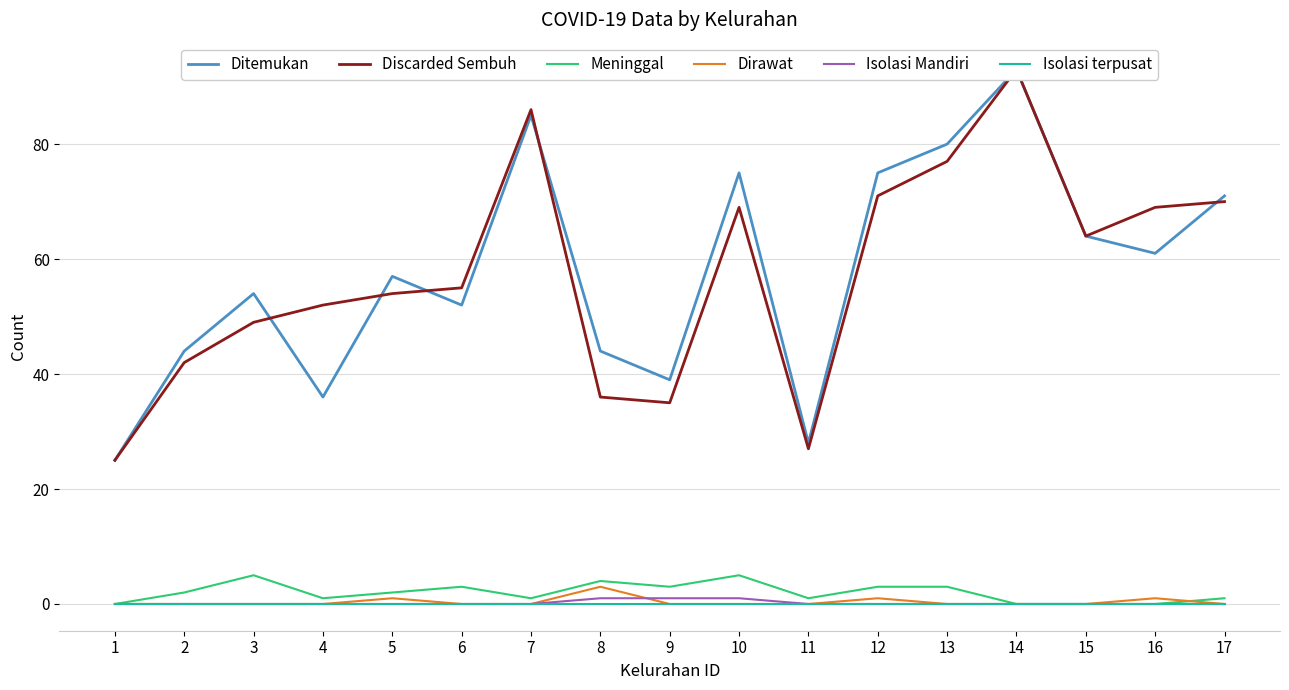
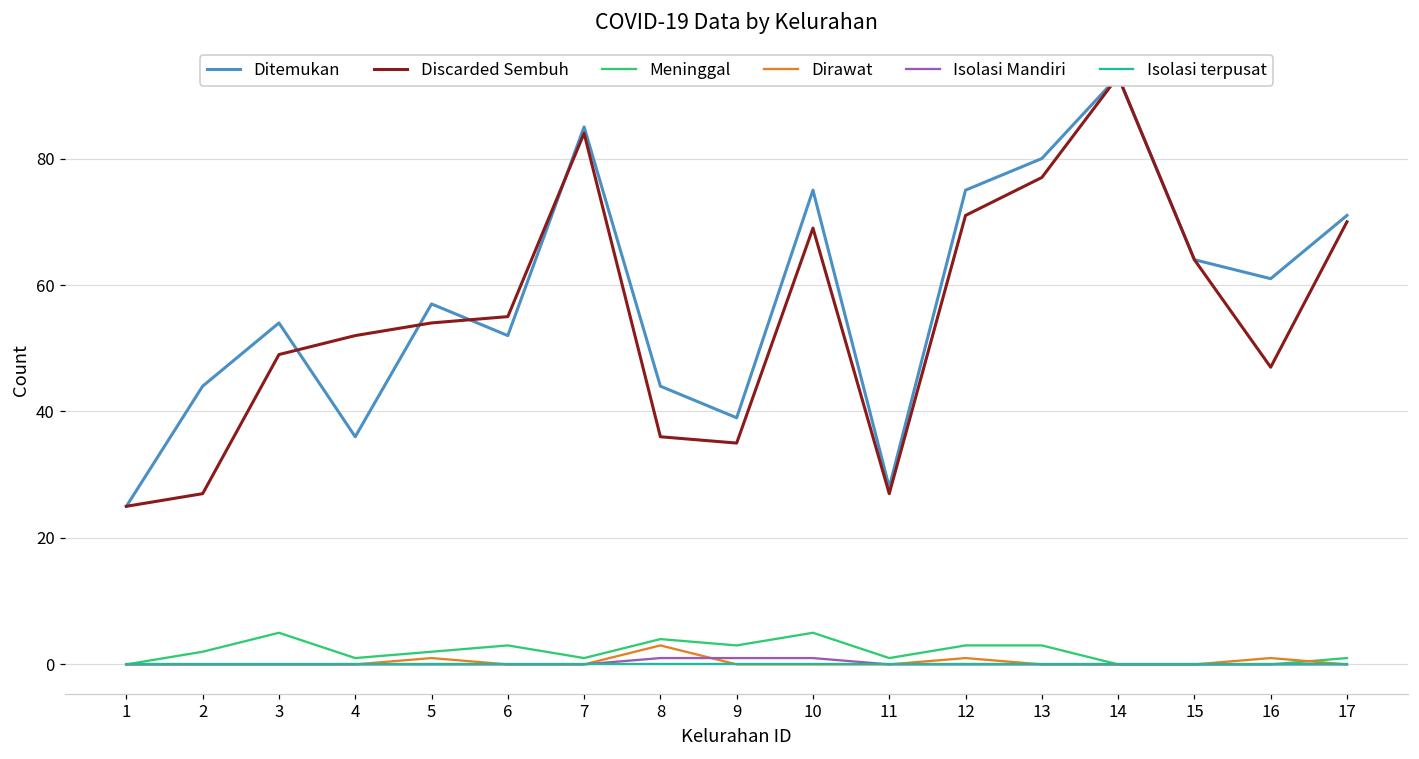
  {
    "Ditemukan": {
      "2": 44,
      "3": 54,
      "4": 36,
      "5": 57,
      "6": 52,
      "7": 85,
      "8": 44,
      "9": 39,
      "10": 75,
      "11": 28,
      "12": 75,
      "13": 80,
      "16": 61,
      "17": 71
    },
    "Discarded Sembuh": {
-     "2": 42,
+     "2": 27,
      "3": 49,
      "4": 52,
      "5": 54,
      "6": 55,
-     "7": 86,
+     "7": 84,
      "8": 36,
      "9": 35,
      "10": 69,
      "11": 27,
      "12": 71,
      "13": 77,
-     "16": 69,
+     "16": 47,
      "17": 70
    },
    "Dirawat": {
      "5": 1,
      "8": 3,
      "12": 1,
      "16": 1
    },
    "Isolasi Mandiri": {
      "8": 1,
      "9": 1,
      "10": 1
    }
  }
